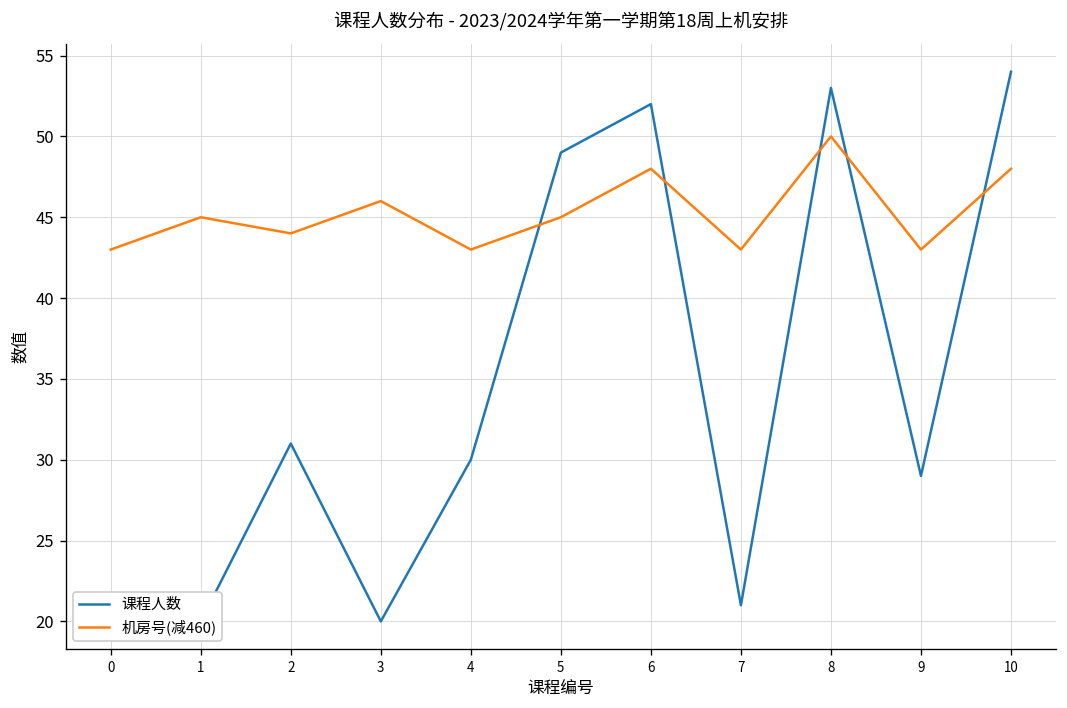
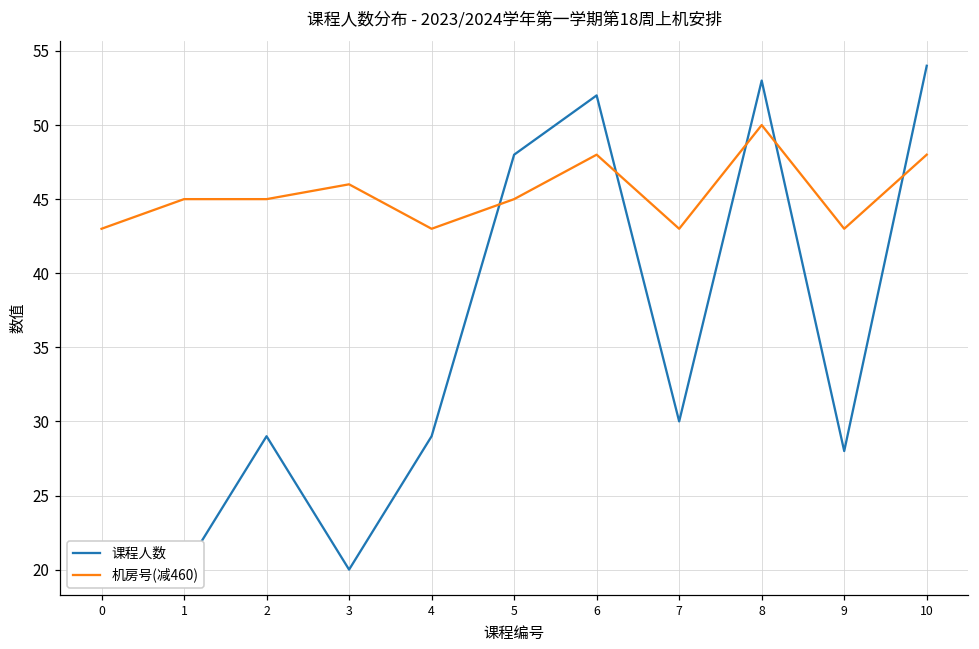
  {
    "课程人数": {
-     "2": 31,
+     "2": 29,
      "3": 20,
-     "4": 30,
-     "5": 49,
+     "4": 29,
+     "5": 48,
      "6": 52,
-     "7": 21,
+     "7": 30,
      "8": 53,
-     "9": 29,
+     "9": 28,
      "10": 54
    },
    "机房号(减460)": {
      "0": 43.0,
      "1": 45.0,
-     "2": 44.0,
+     "2": 45.0,
      "3": 46.0,
      "4": 43.0,
      "5": 45.0,
      "6": 48.0,
      "7": 43.0,
      "8": 50.0,
      "9": 43.0,
      "10": 48.0
    }
  }
